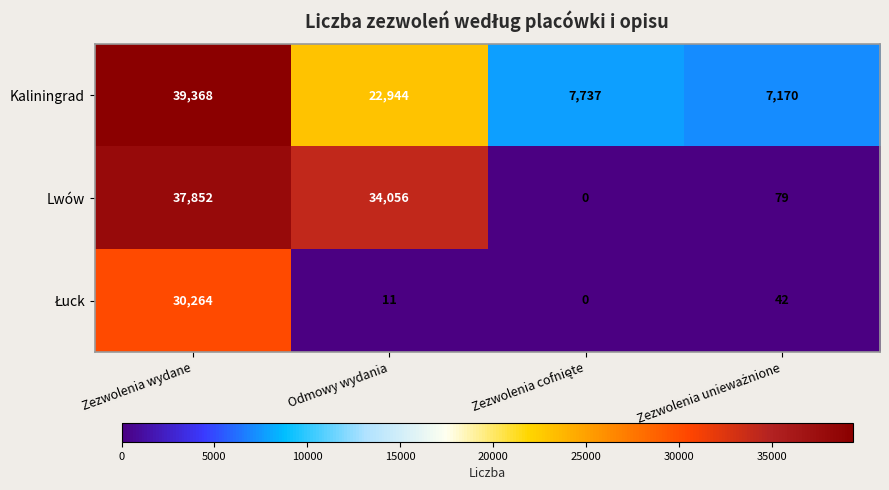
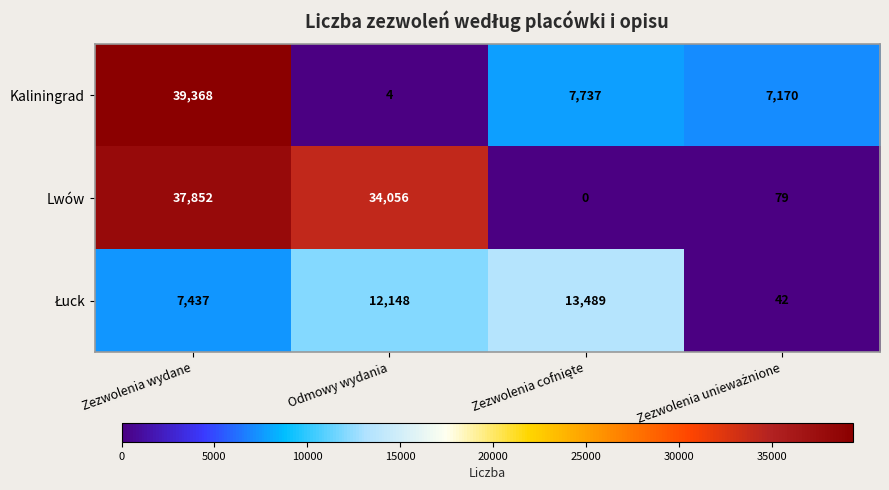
  {
    "Kaliningrad": {
      "Zezwolenia wydane": "39,368",
-     "Odmowy wydania": "22,944",
+     "Odmowy wydania": "4",
      "Zezwolenia cofnięte": "7,737",
      "Zezwolenia unieważnione": "7,170"
    },
    "Lwów": {
      "Zezwolenia wydane": "37,852",
      "Odmowy wydania": "34,056",
      "Zezwolenia cofnięte": "0",
      "Zezwolenia unieważnione": "79"
    },
    "Łuck": {
-     "Zezwolenia wydane": "30,264",
-     "Odmowy wydania": "11",
-     "Zezwolenia cofnięte": "0",
+     "Zezwolenia wydane": "7,437",
+     "Odmowy wydania": "12,148",
+     "Zezwolenia cofnięte": "13,489",
      "Zezwolenia unieważnione": "42"
    }
  }
